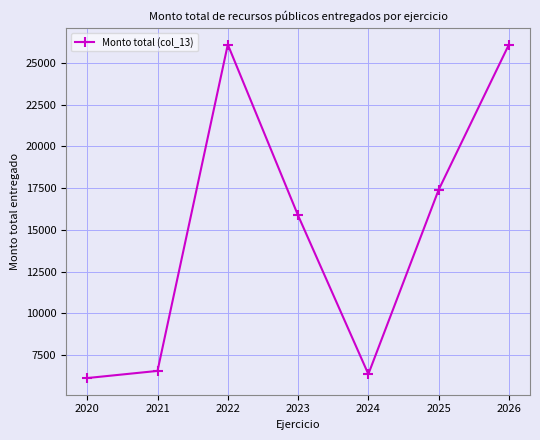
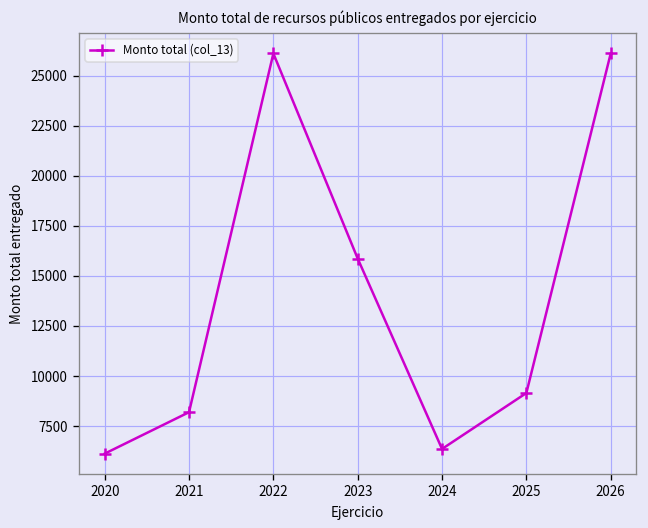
  {
    "2020": 6100,
-   "2021": 6600,
+   "2021": 8200,
    "2022": 26100,
    "2023": 15900,
    "2024": 6400,
-   "2025": 17400,
+   "2025": 9200,
    "2026": 26100
  }
